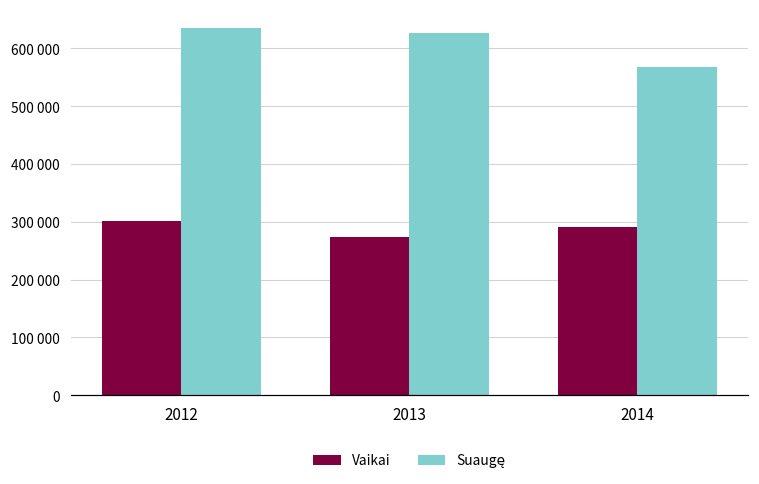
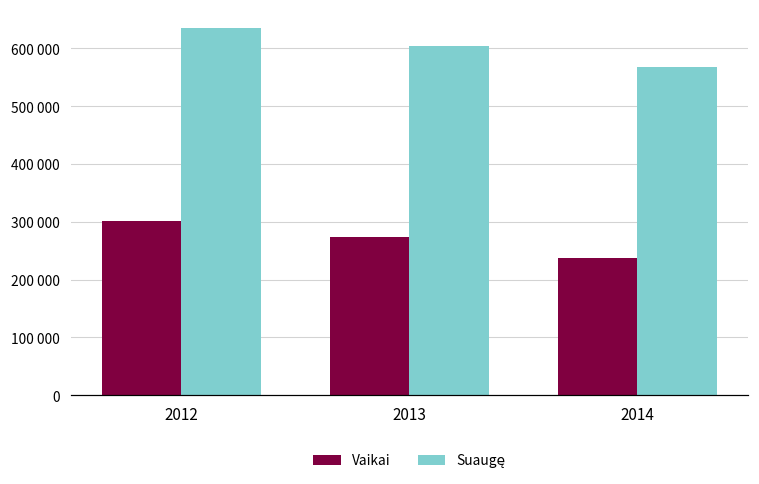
  {
    "Vaikai": {
      "2012": 300000,
      "2013": 270000,
-     "2014": 290000
+     "2014": 240000
    },
    "Suaugę": {
      "2012": 630000,
-     "2013": 630000,
+     "2013": 600000,
      "2014": 570000
    }
  }
